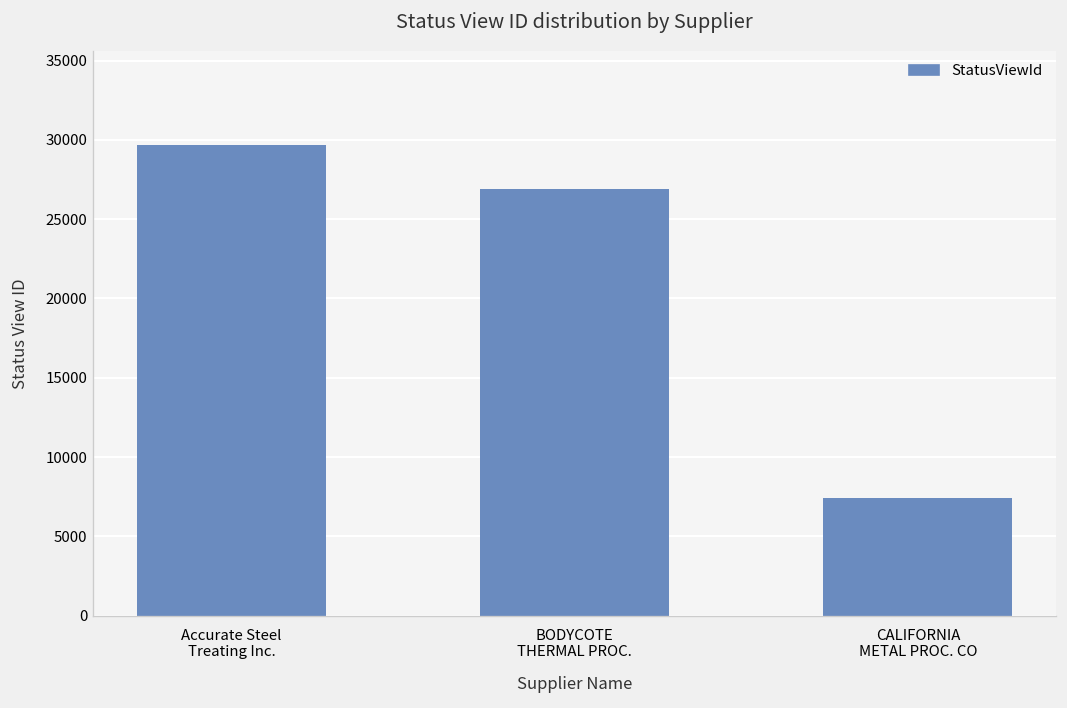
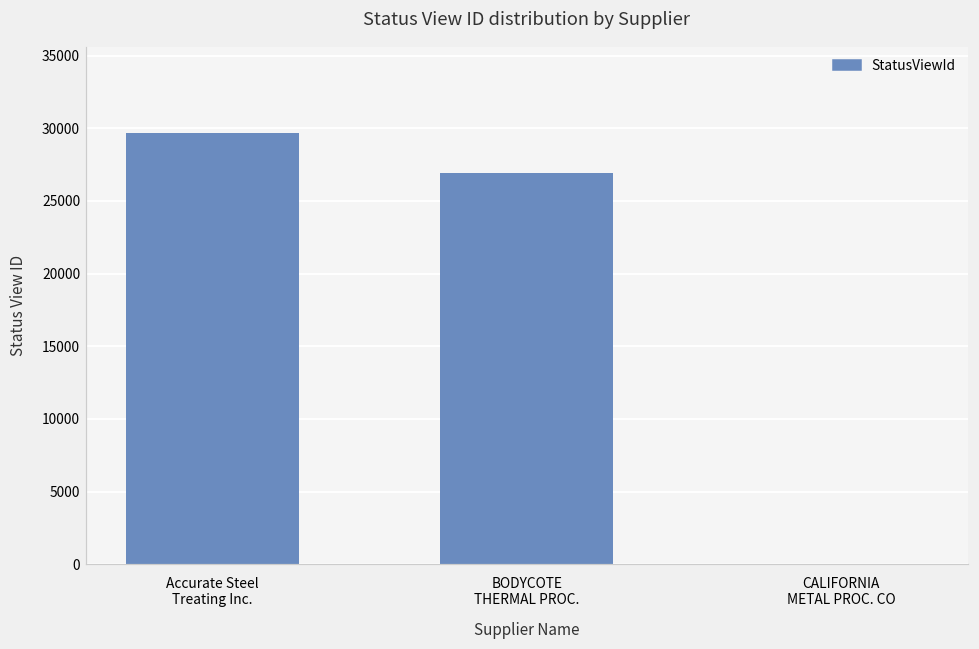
  {
    "Accurate Steel Treating Inc.": 29700,
    "BODYCOTE THERMAL PROC.": 26900,
-   "CALIFORNIA METAL PROC. CO": 7400
+   "CALIFORNIA METAL PROC. CO": 0
  }
